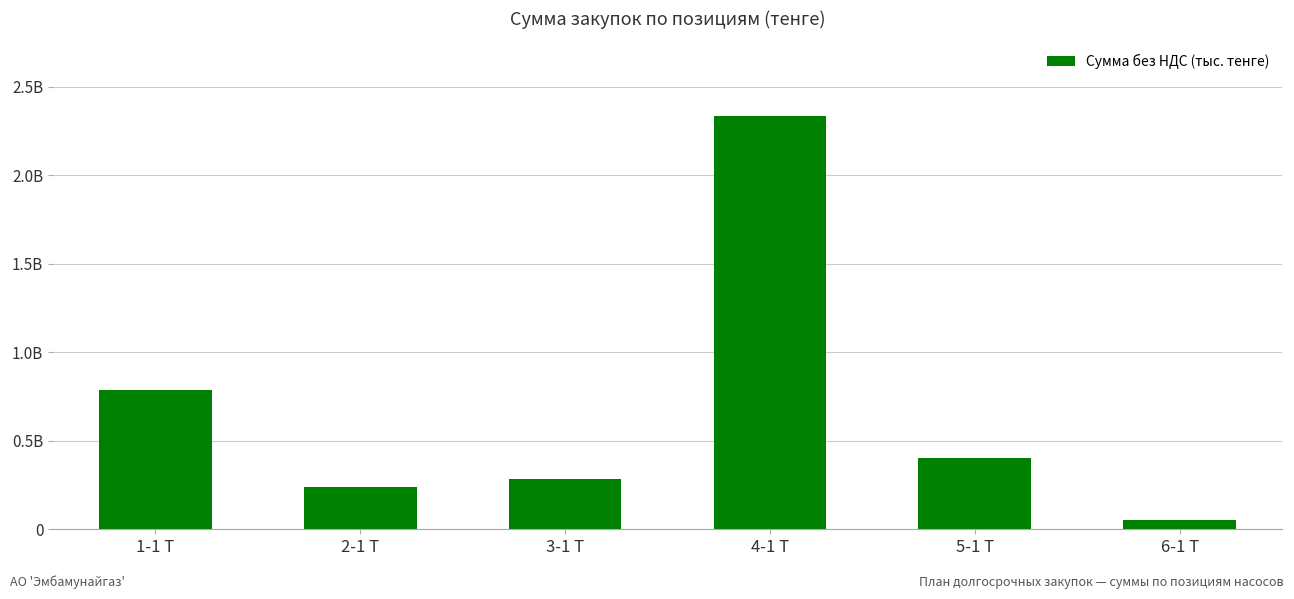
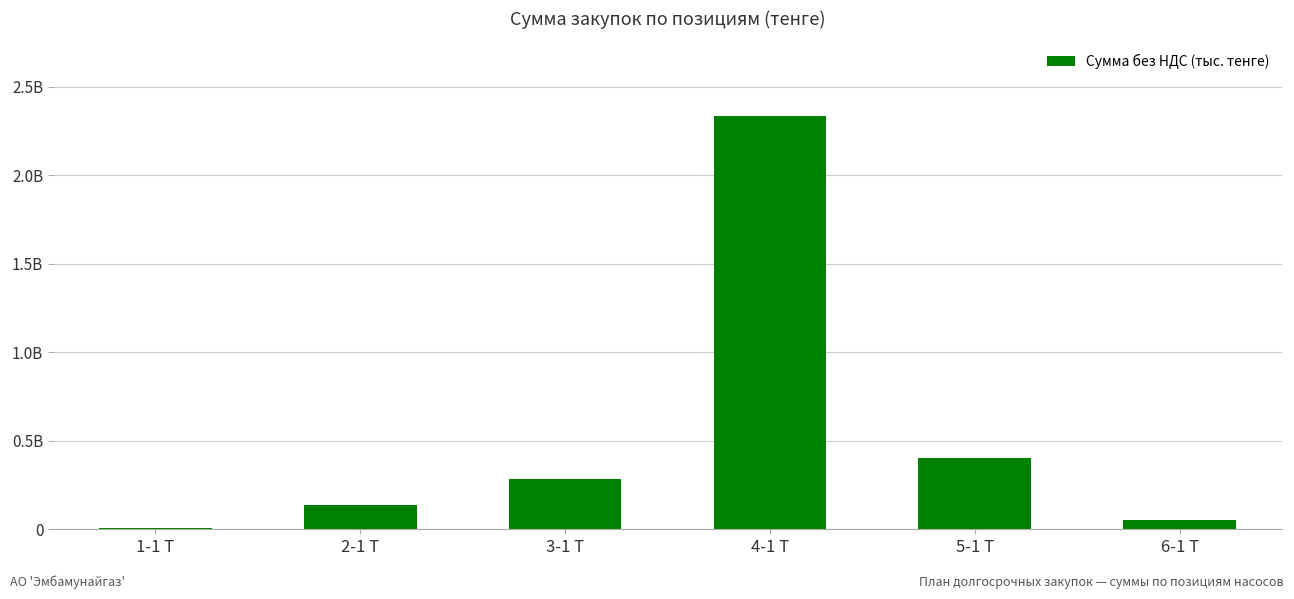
  {
-   "1-1 Т": 790000000,
-   "2-1 Т": 240000000,
+   "1-1 Т": 10000000,
+   "2-1 Т": 140000000,
    "3-1 Т": 280000000,
    "4-1 Т": 2340000000,
    "5-1 Т": 400000000,
    "6-1 Т": 50000000
  }
